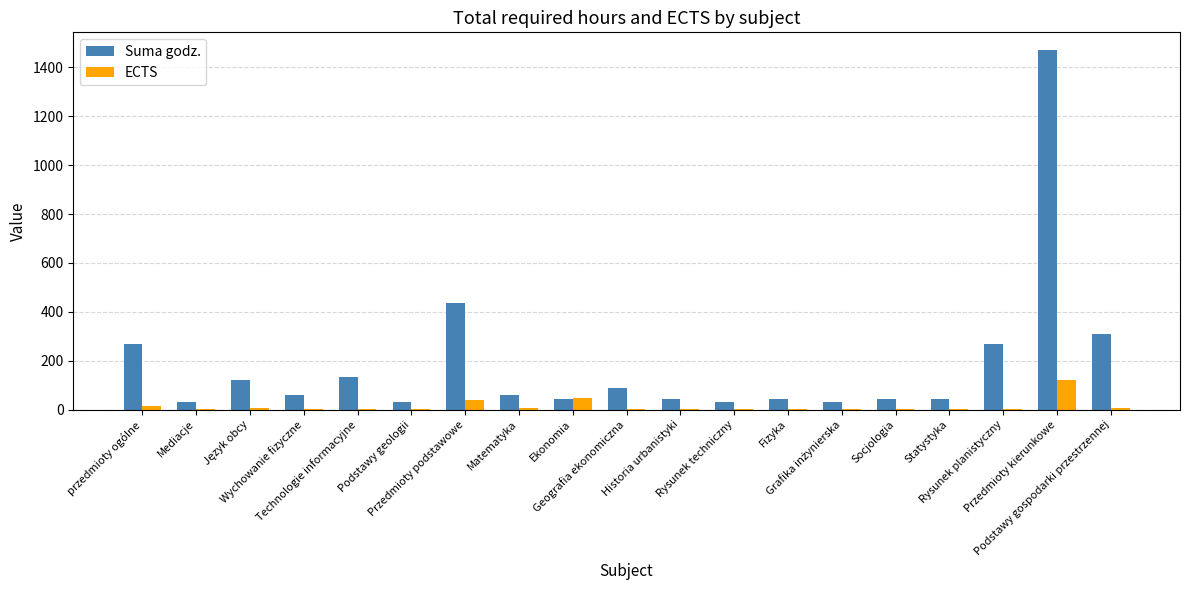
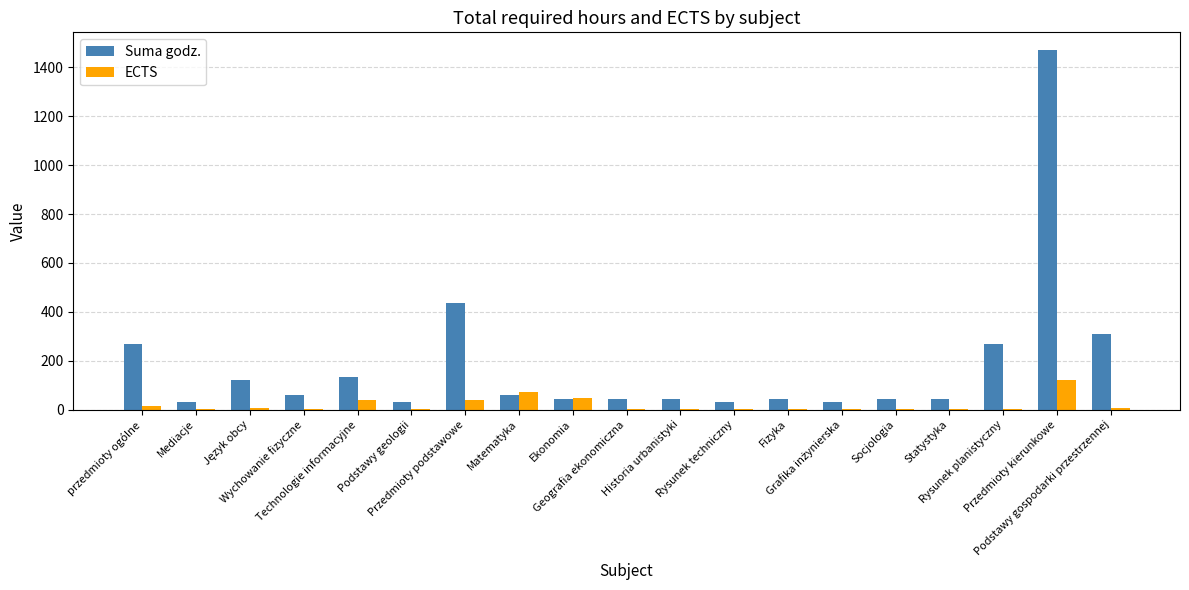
  {
    "Suma godz.": {
      "przedmioty ogólne": 270,
      "Mediacje": 30,
      "Język obcy": 120,
      "Wychowanie fizyczne": 60,
      "Technologie informacyjne": 140,
      "Podstawy geologii": 30,
      "Przedmioty podstawowe": 440,
      "Matematyka": 60,
      "Ekonomia": 50,
-     "Geografia ekonomiczna": 90,
+     "Geografia ekonomiczna": 50,
      "Historia urbanistyki": 50,
      "Rysunek techniczny": 30,
      "Fizyka": 50,
      "Grafika inżynierska": 30,
      "Socjologia": 50,
      "Statystyka": 50,
      "Rysunek planistyczny": 270,
      "Przedmioty kierunkowe": 1470,
      "Podstawy gospodarki przestrzennej": 310
    },
    "ECTS": {
      "przedmioty ogólne": 10,
-     "Technologie informacyjne": 0,
+     "Technologie informacyjne": 40,
      "Przedmioty podstawowe": 40,
-     "Matematyka": 10,
+     "Matematyka": 70,
      "Ekonomia": 50,
      "Przedmioty kierunkowe": 120
    }
  }
